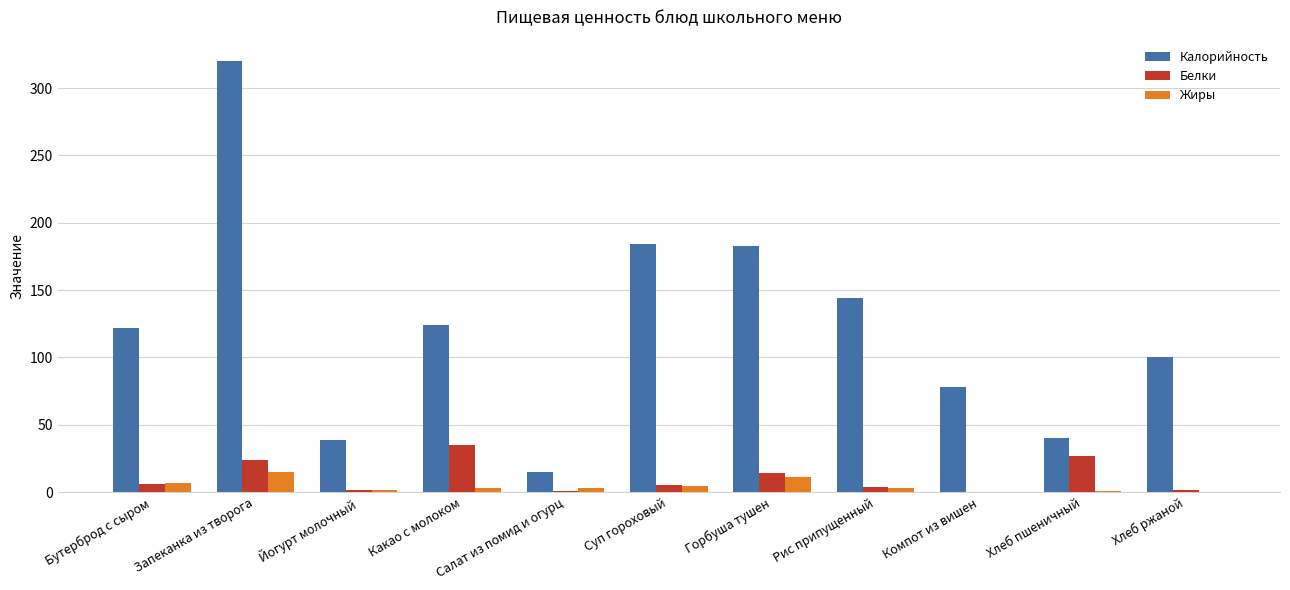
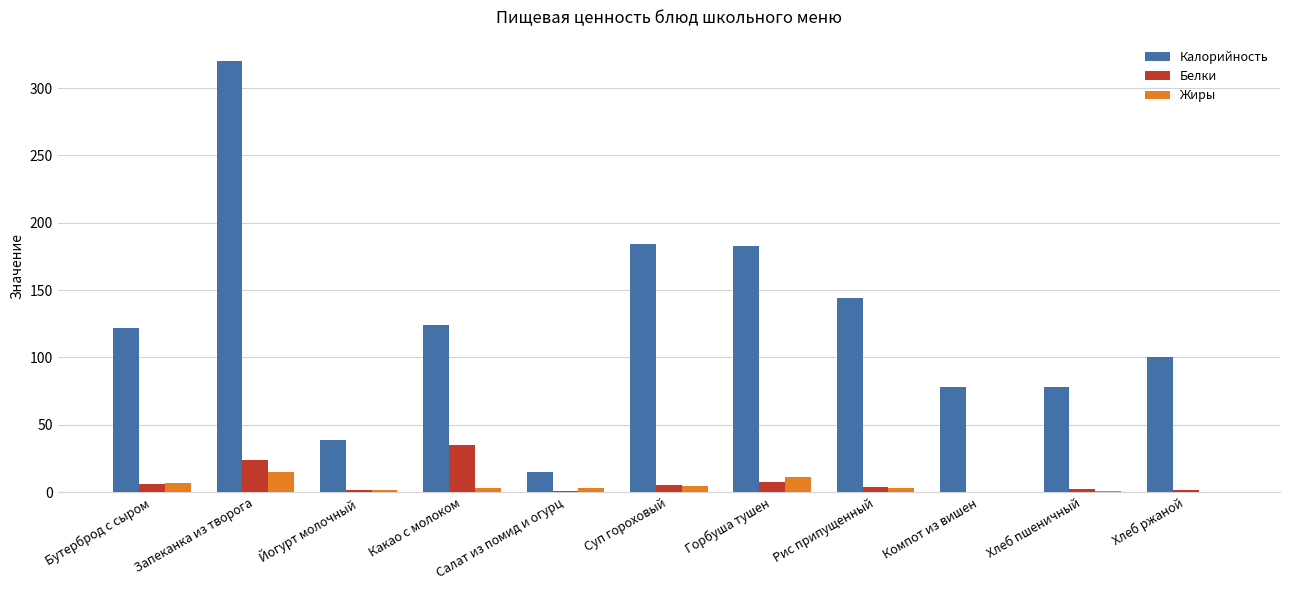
  {
    "Калорийность": {
      "Бутерброд с сыром": 122,
      "Запеканка из творога": 320,
      "Йогурт молочный": 39,
      "Какао с молоком": 124,
      "Салат из помид и огурц": 15,
      "Суп гороховый": 184,
      "Горбуша тушен": 183,
      "Рис припущенный": 144,
      "Компот из вишен": 78,
-     "Хлеб пшеничный": 40,
+     "Хлеб пшеничный": 78,
      "Хлеб ржаной": 100
    },
    "Белки": {
      "Бутерброд с сыром": 6,
      "Запеканка из творога": 24,
      "Какао с молоком": 35,
      "Суп гороховый": 5,
-     "Горбуша тушен": 14,
+     "Горбуша тушен": 7,
      "Рис припущенный": 4,
-     "Хлеб пшеничный": 27
+     "Хлеб пшеничный": 2
    },
    "Жиры": {
      "Бутерброд с сыром": 6,
      "Запеканка из творога": 15,
      "Какао с молоком": 3,
      "Салат из помид и огурц": 3,
      "Суп гороховый": 5,
      "Горбуша тушен": 11,
      "Рис припущенный": 3
    }
  }
